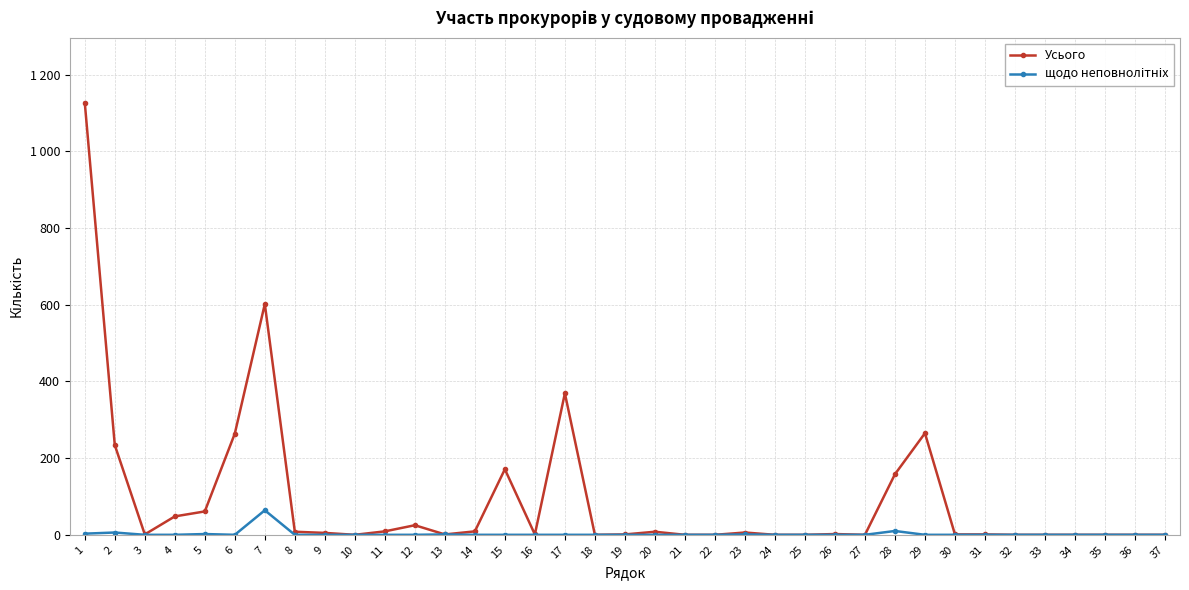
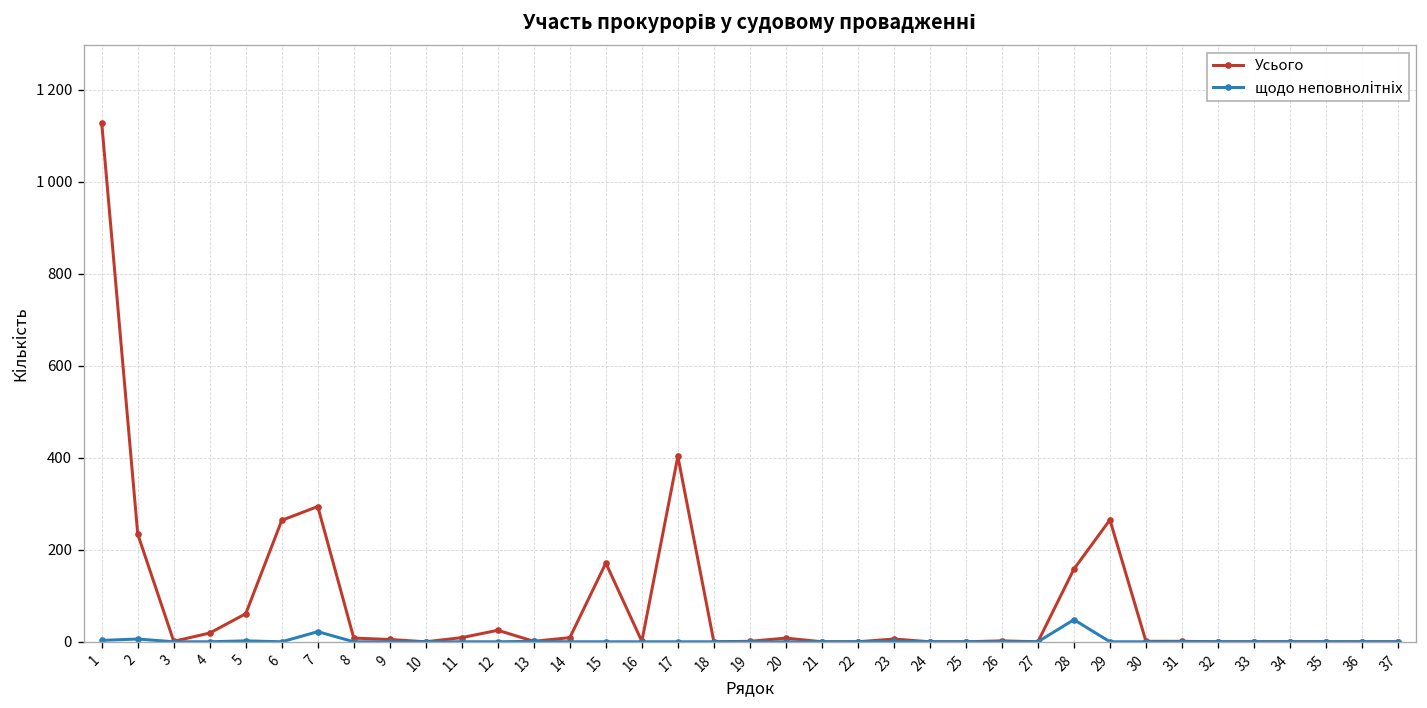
  {
    "Усього": {
      "1": 1130,
      "2": 230,
-     "4": 50,
+     "4": 20,
      "5": 60,
      "6": 260,
-     "7": 600,
+     "7": 290,
      "8": 10,
      "11": 10,
      "12": 30,
      "14": 10,
      "15": 170,
-     "17": 370,
+     "17": 400,
      "20": 10,
      "28": 160,
      "29": 270
    },
    "щодо неповнолітніх": {
      "1": 0,
      "2": 10,
      "4": 0,
      "5": 0,
      "6": 0,
-     "7": 60,
+     "7": 20,
      "8": 0,
      "11": 0,
      "12": 0,
      "14": 0,
      "15": 0,
      "17": 0,
      "20": 0,
-     "28": 10,
+     "28": 50,
      "29": 0
    }
  }
